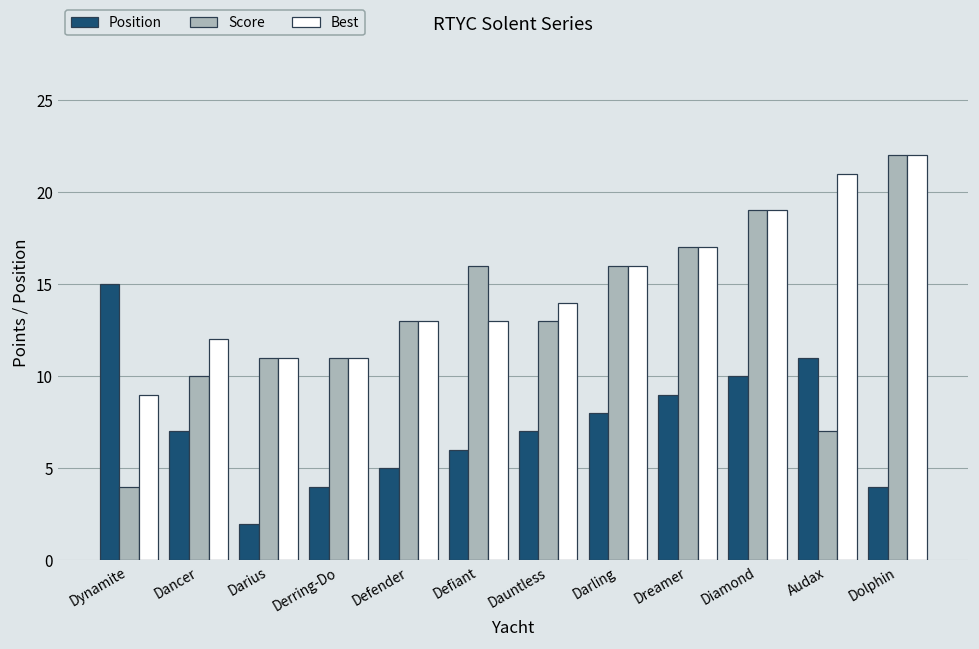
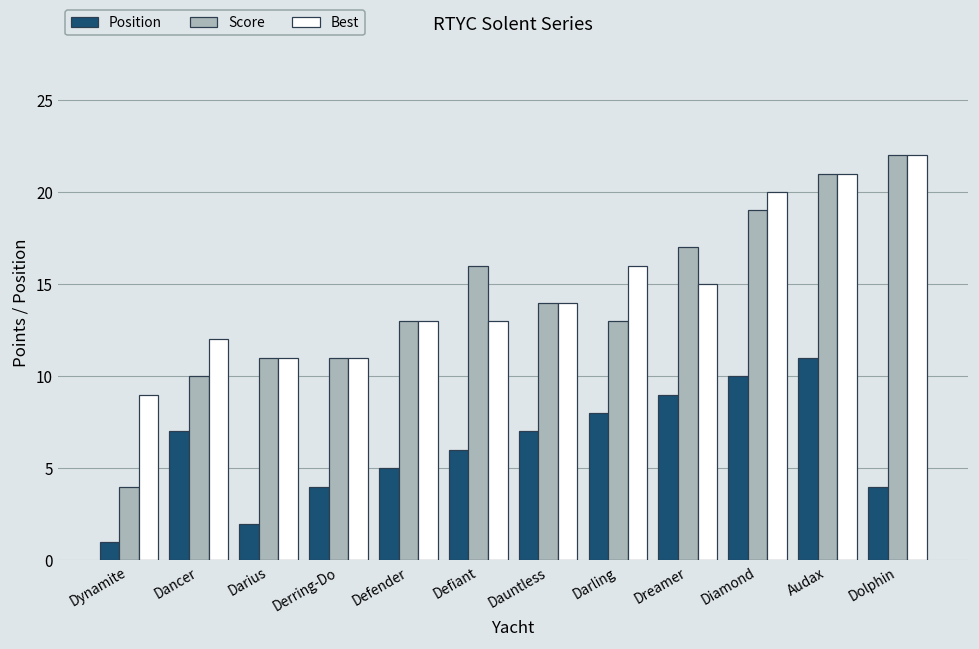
  {
    "Position": {
-     "Dynamite": 15,
+     "Dynamite": 1,
      "Dancer": 7,
      "Darius": 2,
      "Derring-Do": 4,
      "Defender": 5,
      "Defiant": 6,
      "Dauntless": 7,
      "Darling": 8,
      "Dreamer": 9,
      "Diamond": 10,
      "Audax": 11,
      "Dolphin": 4
    },
    "Score": {
      "Dynamite": 4,
      "Dancer": 10,
      "Darius": 11,
      "Derring-Do": 11,
      "Defender": 13,
      "Defiant": 16,
-     "Dauntless": 13,
-     "Darling": 16,
+     "Dauntless": 14,
+     "Darling": 13,
      "Dreamer": 17,
      "Diamond": 19,
-     "Audax": 7,
+     "Audax": 21,
      "Dolphin": 22
    },
    "Best": {
      "Dynamite": 9,
      "Dancer": 12,
      "Darius": 11,
      "Derring-Do": 11,
      "Defender": 13,
      "Defiant": 13,
      "Dauntless": 14,
      "Darling": 16,
-     "Dreamer": 17,
-     "Diamond": 19,
+     "Dreamer": 15,
+     "Diamond": 20,
      "Audax": 21,
      "Dolphin": 22
    }
  }
